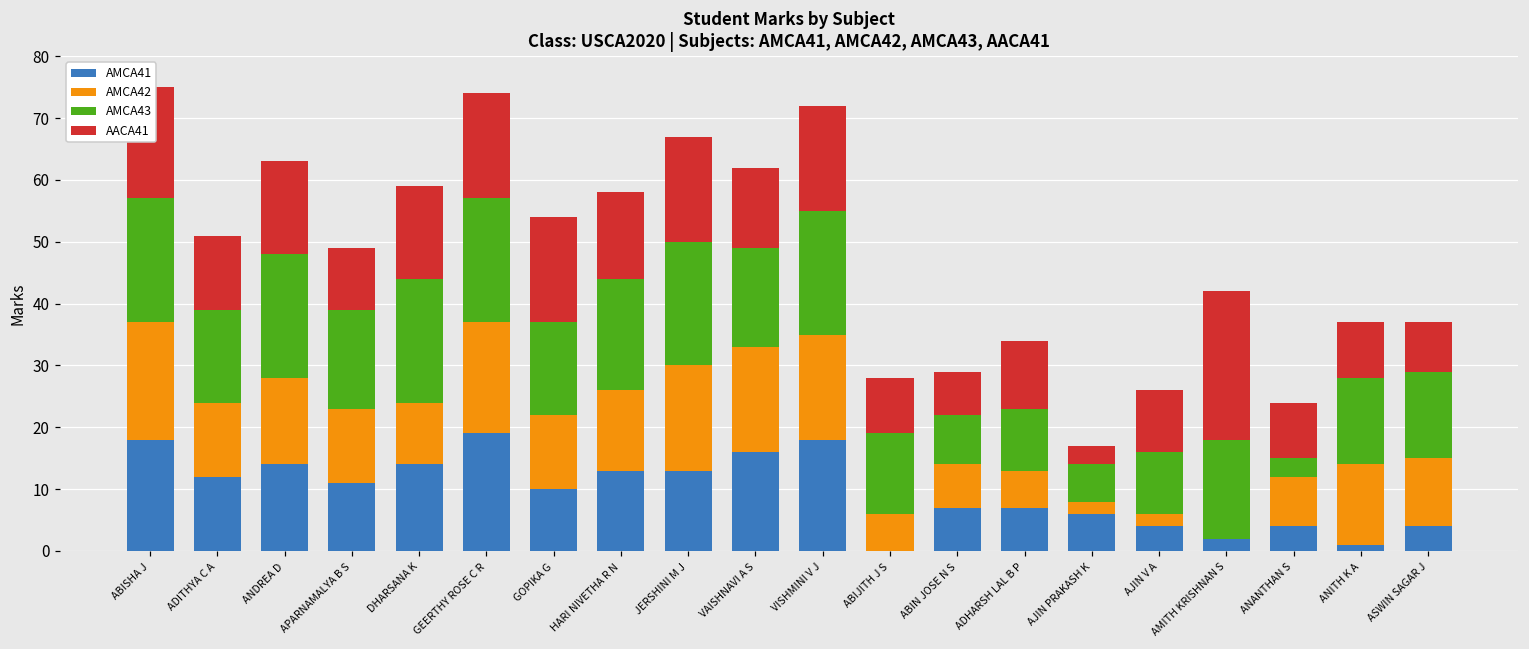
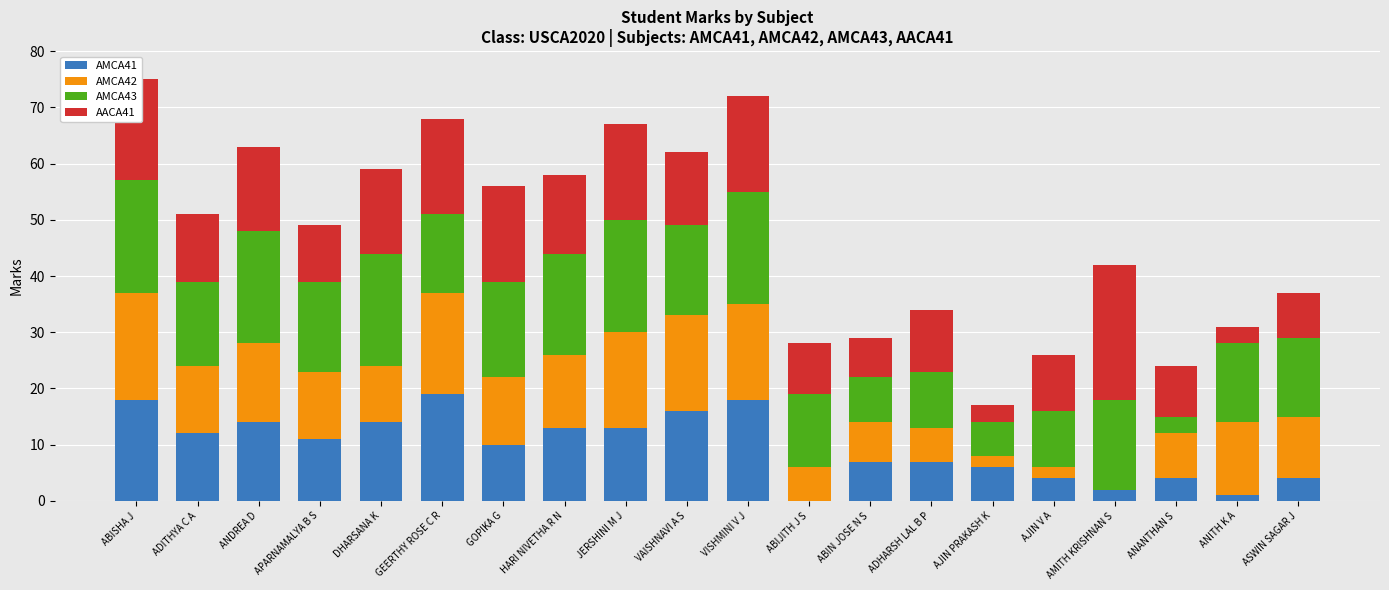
  {
    "AMCA41": {
      "ABISHA J": 18,
      "ADITHYA C A": 12,
      "ANDREA D": 14,
      "APARNAMALYA B S": 11,
      "DHARSANA K": 14,
      "GEERTHY ROSE C R": 19,
      "GOPIKA G": 10,
      "HARI NIVETHA R N": 13,
      "JERSHINI M J": 13,
      "VAISHNAVI A S": 16,
      "VISHMINI V J": 18,
      "ABIJITH J S": 0,
      "ABIN JOSE N S": 7,
      "ADHARSH LAL B P": 7,
      "AJIN PRAKASH K": 6,
      "AJIN V A": 4,
      "AMITH KRISHNAN S": 2,
      "ANANTHAN S": 4,
      "ANITH K A": 1,
      "ASWIN SAGAR J": 4
    },
    "AMCA42": {
      "ABISHA J": 19,
      "ADITHYA C A": 12,
      "ANDREA D": 14,
      "APARNAMALYA B S": 12,
      "DHARSANA K": 10,
      "GEERTHY ROSE C R": 18,
      "GOPIKA G": 12,
      "HARI NIVETHA R N": 13,
      "JERSHINI M J": 17,
      "VAISHNAVI A S": 17,
      "VISHMINI V J": 17,
      "ABIJITH J S": 6,
      "ABIN JOSE N S": 7,
      "ADHARSH LAL B P": 6,
      "AJIN PRAKASH K": 2,
      "AJIN V A": 2,
      "AMITH KRISHNAN S": 0,
      "ANANTHAN S": 8,
      "ANITH K A": 13,
      "ASWIN SAGAR J": 11
    },
    "AMCA43": {
      "ABISHA J": 20,
      "ADITHYA C A": 15,
      "ANDREA D": 20,
      "APARNAMALYA B S": 16,
      "DHARSANA K": 20,
-     "GEERTHY ROSE C R": 20,
-     "GOPIKA G": 15,
+     "GEERTHY ROSE C R": 14,
+     "GOPIKA G": 17,
      "HARI NIVETHA R N": 18,
      "JERSHINI M J": 20,
      "VAISHNAVI A S": 16,
      "VISHMINI V J": 20,
      "ABIJITH J S": 13,
      "ABIN JOSE N S": 8,
      "ADHARSH LAL B P": 10,
      "AJIN PRAKASH K": 6,
      "AJIN V A": 10,
      "AMITH KRISHNAN S": 16,
      "ANANTHAN S": 3,
      "ANITH K A": 14,
      "ASWIN SAGAR J": 14
    },
    "AACA41": {
      "ADITHYA C A": 12,
      "ANDREA D": 15,
      "APARNAMALYA B S": 10,
      "DHARSANA K": 15,
      "GEERTHY ROSE C R": 17,
      "GOPIKA G": 17,
      "HARI NIVETHA R N": 14,
      "JERSHINI M J": 17,
      "VAISHNAVI A S": 13,
      "VISHMINI V J": 17,
      "ABIJITH J S": 9,
      "ABIN JOSE N S": 7,
      "ADHARSH LAL B P": 11,
      "AJIN PRAKASH K": 3,
      "AJIN V A": 10,
      "AMITH KRISHNAN S": 24,
      "ANANTHAN S": 9,
-     "ANITH K A": 9,
+     "ANITH K A": 3,
      "ASWIN SAGAR J": 8
    }
  }
